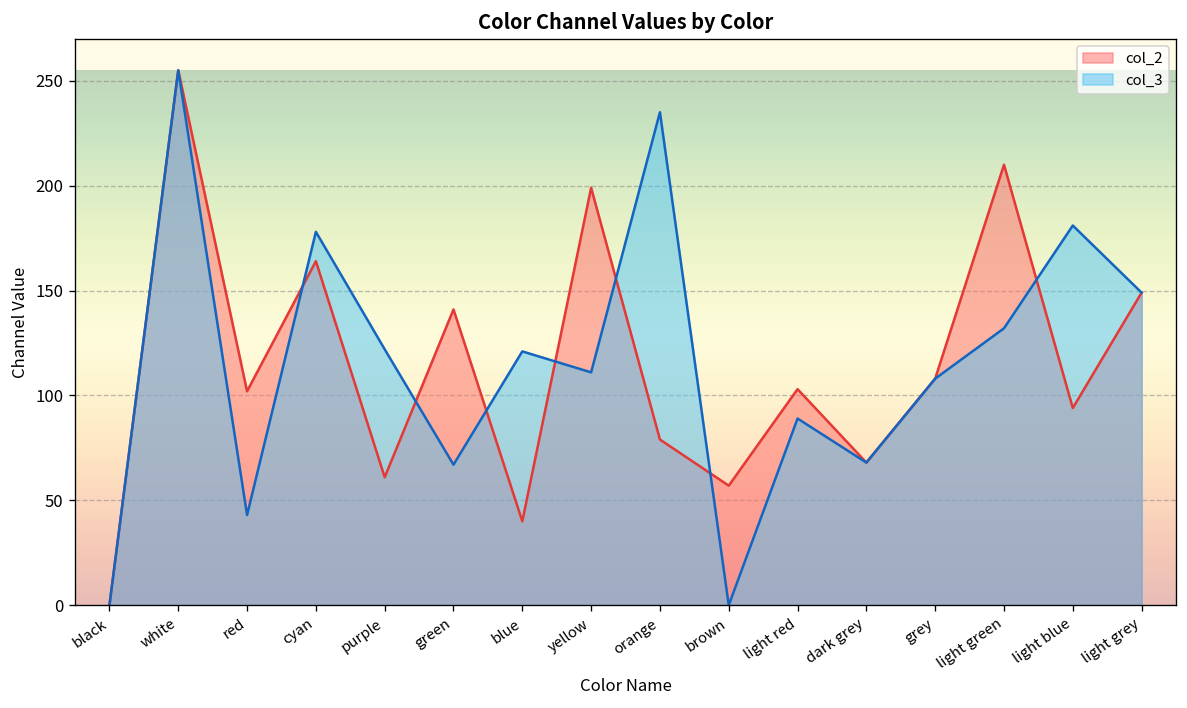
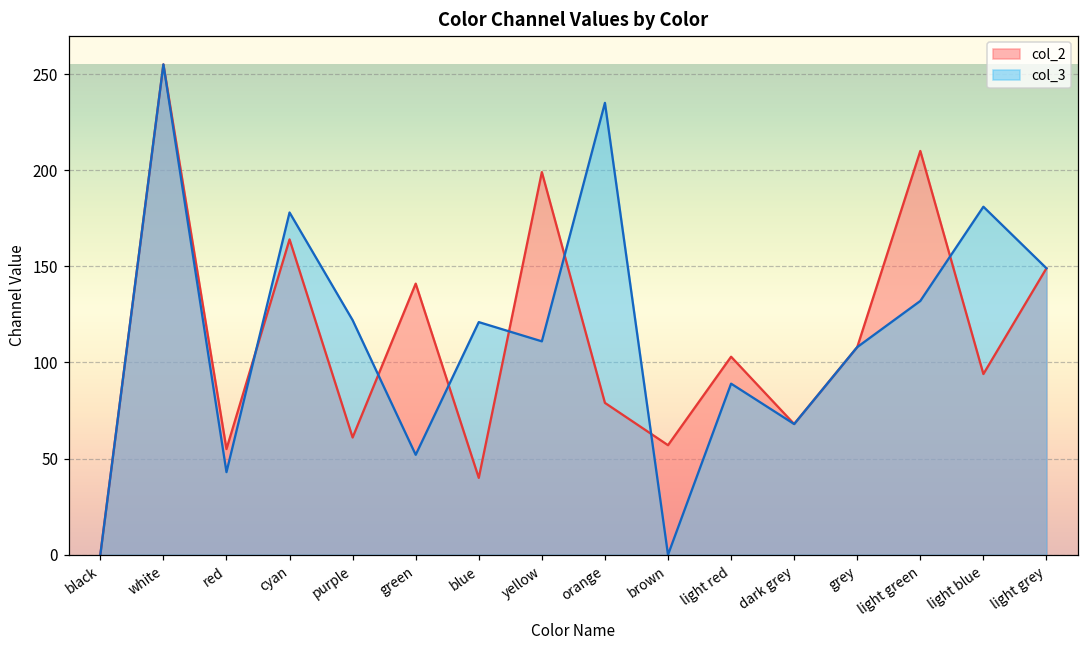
  {
    "col_2": {
-     "red": 102,
+     "red": 55,
      "cyan": 164,
      "purple": 61,
      "green": 141,
      "blue": 40,
      "yellow": 199,
      "orange": 79,
      "brown": 57,
      "light red": 103,
      "light green": 210,
      "light blue": 94
    },
    "col_3": {
      "red": 43,
      "cyan": 178,
      "purple": 122,
-     "green": 67,
+     "green": 52,
      "blue": 121,
      "yellow": 111,
      "orange": 235,
      "brown": 0,
      "light red": 89,
      "light green": 132,
      "light blue": 181
    }
  }
